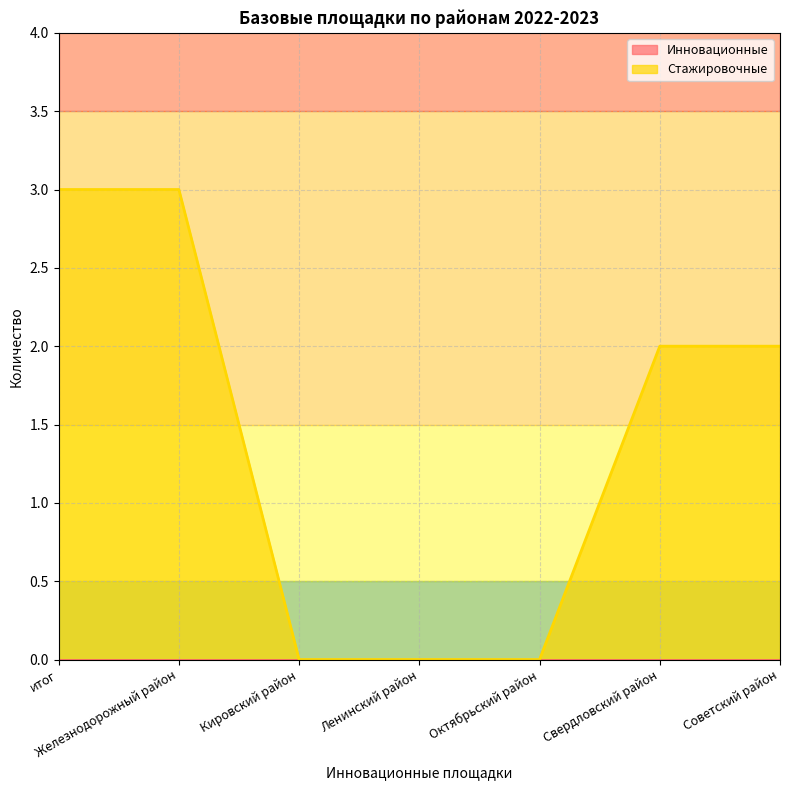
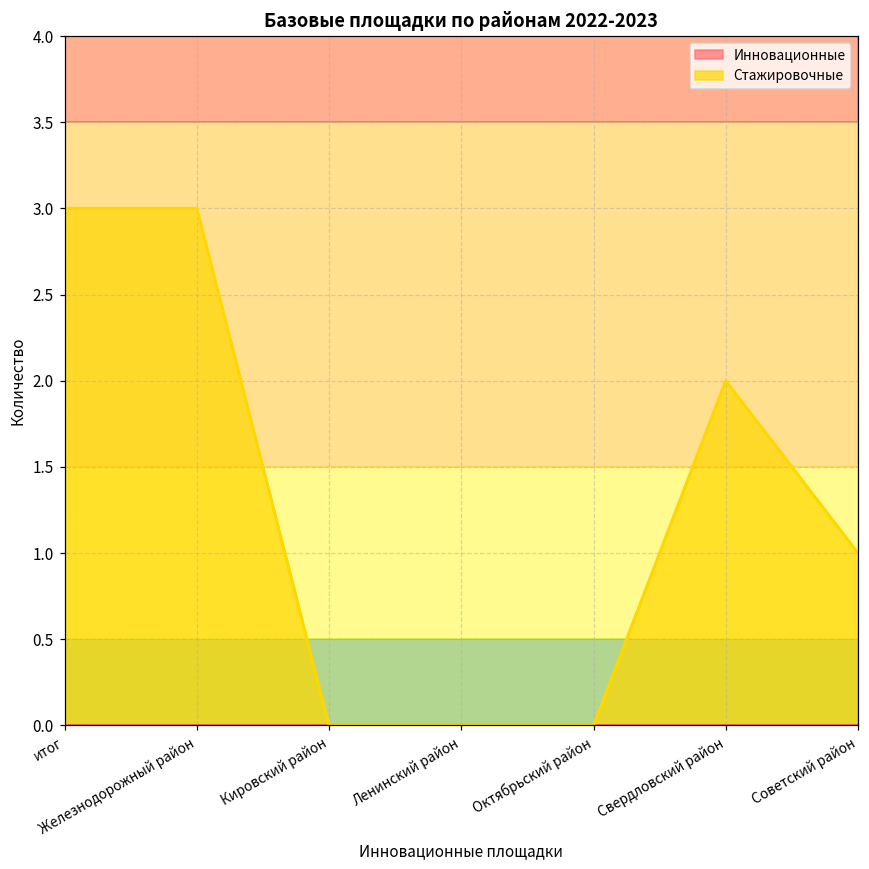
  {
    "Инновационные": {
      "итог": 0,
      "Железнодорожный район": 0,
      "Свердловский район": 0,
      "Советский район": 0
    },
    "Стажировочные": {
      "итог": 3,
      "Железнодорожный район": 3,
      "Свердловский район": 2,
-     "Советский район": 2
+     "Советский район": 1
    }
  }
